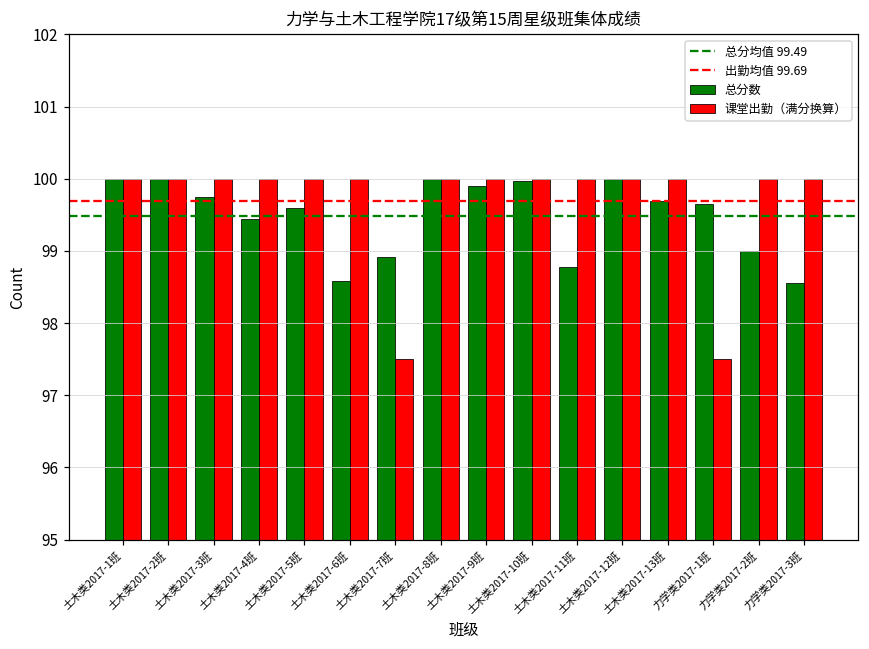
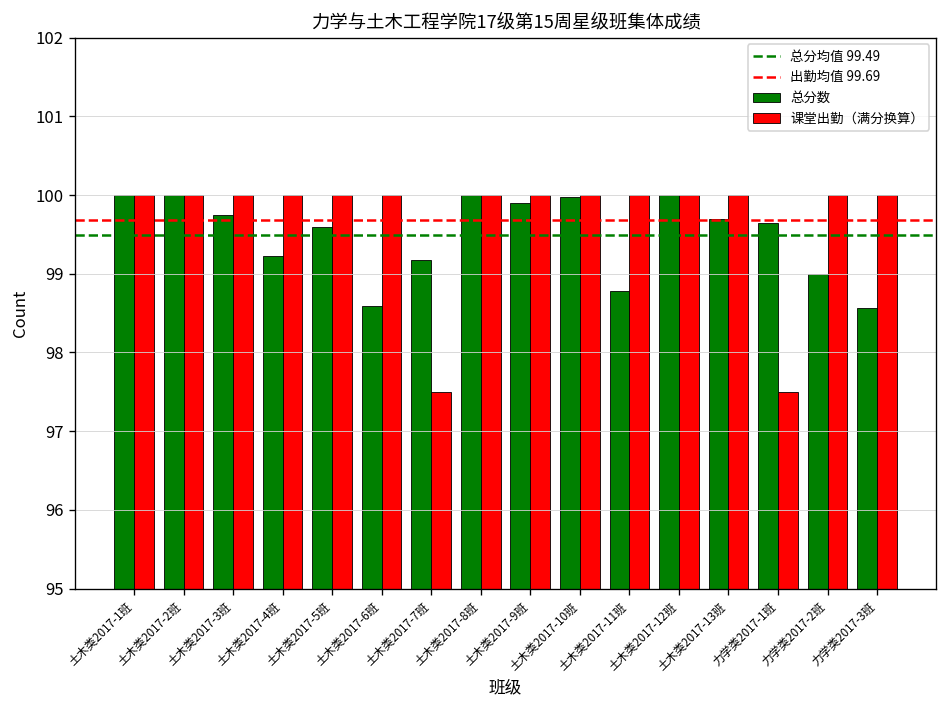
  {
    "总分数": {
      "土木类2017-1班": 100.0,
      "土木类2017-2班": 100.0,
      "土木类2017-3班": 99.8,
-     "土木类2017-4班": 99.4,
+     "土木类2017-4班": 99.2,
      "土木类2017-5班": 99.6,
      "土木类2017-6班": 98.6,
-     "土木类2017-7班": 98.9,
+     "土木类2017-7班": 99.2,
      "土木类2017-8班": 100.0,
      "土木类2017-9班": 99.9,
      "土木类2017-10班": 100.0,
      "土木类2017-11班": 98.8,
      "土木类2017-12班": 100.0,
      "土木类2017-13班": 99.7,
      "力学类2017-1班": 99.7,
      "力学类2017-2班": 99.0,
      "力学类2017-3班": 98.6
    },
    "课堂出勤（满分换算）": {
      "土木类2017-1班": 100.0,
      "土木类2017-2班": 100.0,
      "土木类2017-3班": 100.0,
      "土木类2017-4班": 100.0,
      "土木类2017-5班": 100.0,
      "土木类2017-6班": 100.0,
      "土木类2017-7班": 97.5,
      "土木类2017-8班": 100.0,
      "土木类2017-9班": 100.0,
      "土木类2017-10班": 100.0,
      "土木类2017-11班": 100.0,
      "土木类2017-12班": 100.0,
      "土木类2017-13班": 100.0,
      "力学类2017-1班": 97.5,
      "力学类2017-2班": 100.0,
      "力学类2017-3班": 100.0
    }
  }
